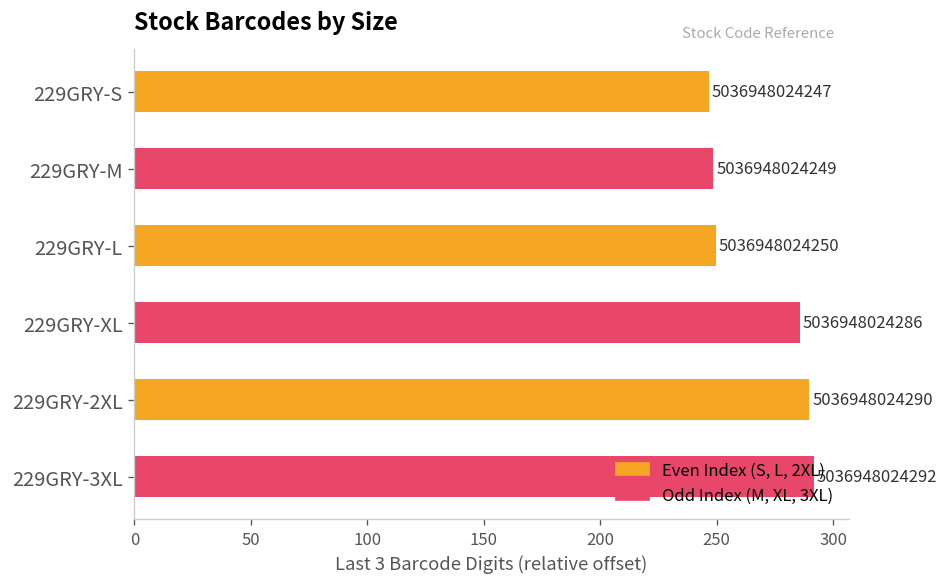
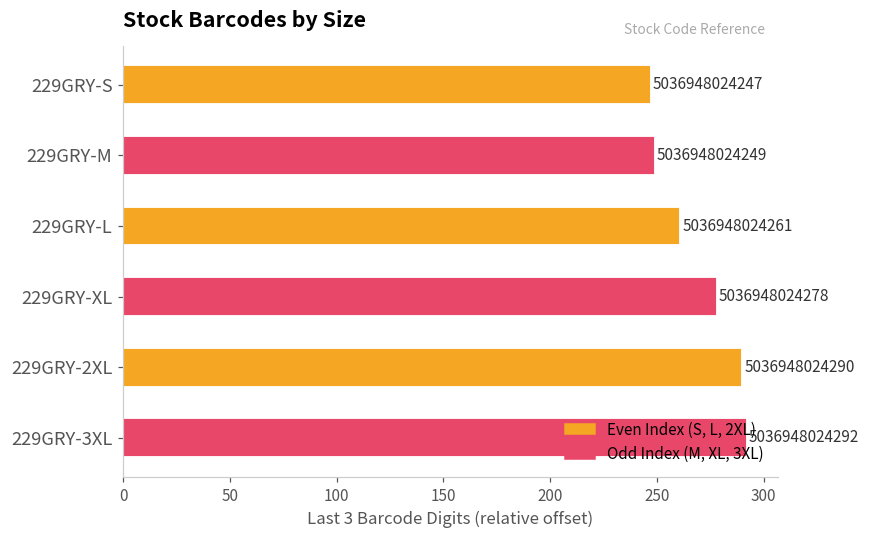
  {
-   "229GRY-L": 5036948024250,
-   "229GRY-XL": 5036948024286
+   "229GRY-L": 5036948024261,
+   "229GRY-XL": 5036948024278
  }
